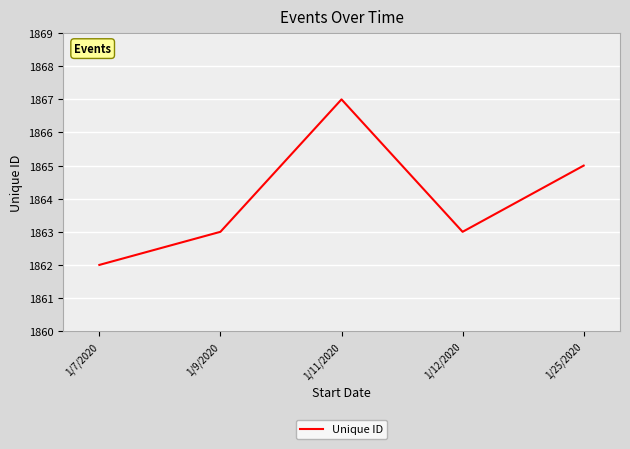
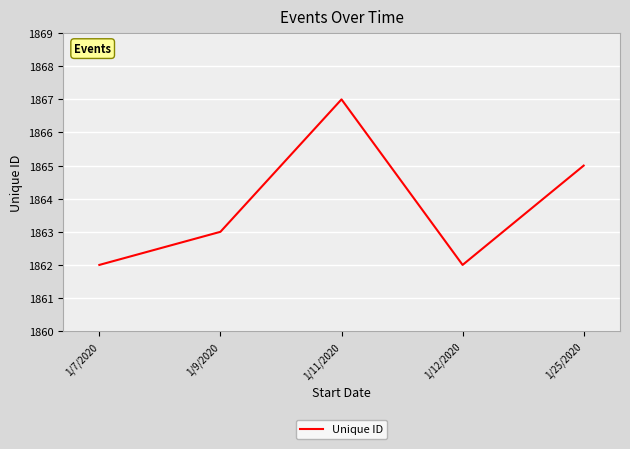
  {
    "1/7/2020": 1862,
    "1/9/2020": 1863,
    "1/11/2020": 1867,
-   "1/12/2020": 1863,
+   "1/12/2020": 1862,
    "1/25/2020": 1865
  }
